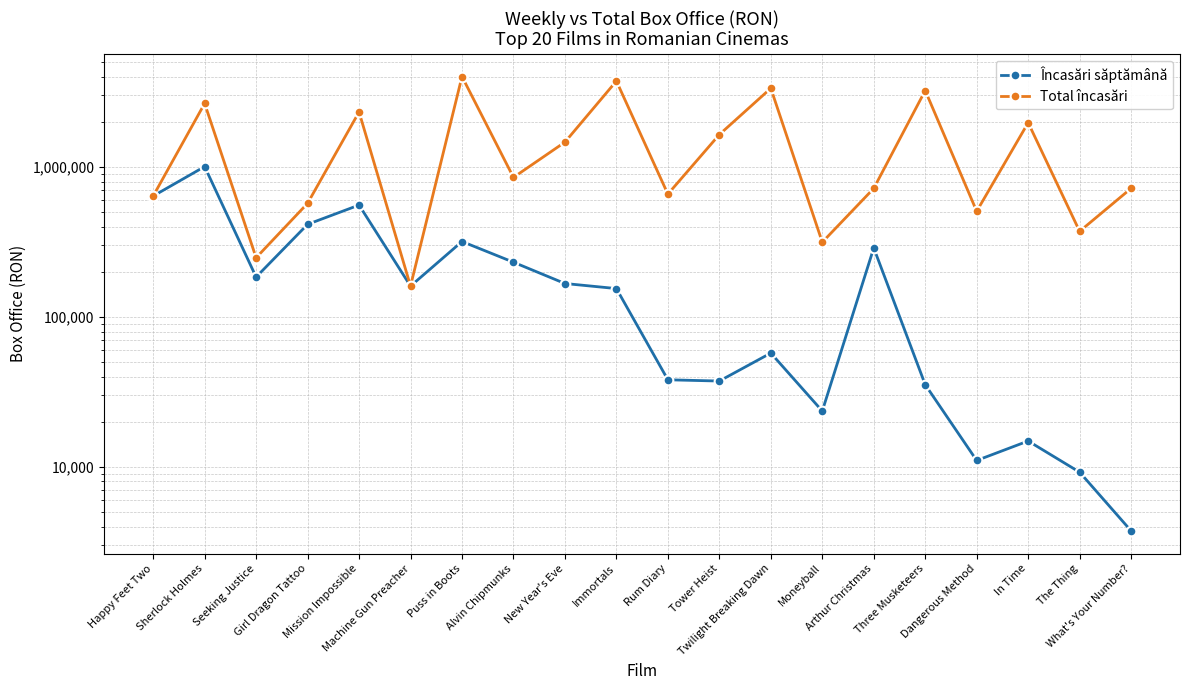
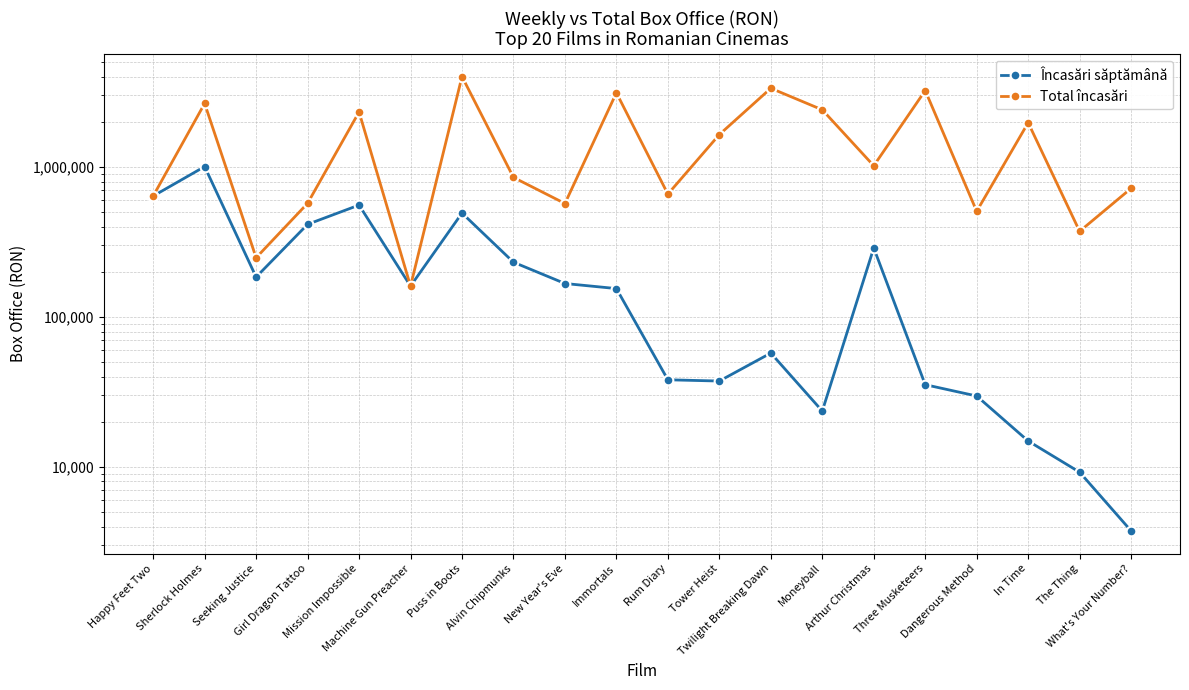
  {
    "Încasări săptămână": {
      "Sherlock Holmes": "1,000,000",
      "Seeking Justice": "180,000",
      "Girl Dragon Tattoo": "410,000",
      "Mission Impossible": "560,000",
-     "Puss in Boots": "320,000",
+     "Puss in Boots": "490,000",
      "Alvin Chipmunks": "230,000",
      "New Year's Eve": "170,000",
      "Immortals": "150,000",
      "Rum Diary": "38,000",
      "Tower Heist": "37,000",
      "Twilight Breaking Dawn": "57,000",
      "Moneyball": "24,000",
      "Arthur Christmas": "290,000",
      "Three Musketeers": "35,000",
-     "Dangerous Method": "11,000",
+     "Dangerous Method": "30,000",
      "In Time": "15,000",
      "The Thing": "9,000",
      "What's Your Number?": "3,700"
    },
    "Total încasări": {
      "Sherlock Holmes": "2,700,000",
      "Seeking Justice": "250,000",
      "Girl Dragon Tattoo": "570,000",
      "Mission Impossible": "2,300,000",
      "Puss in Boots": "4,000,000",
      "Alvin Chipmunks": "900,000",
-     "New Year's Eve": "1,500,000",
-     "Immortals": "3,700,000",
+     "New Year's Eve": "570,000",
+     "Immortals": "3,100,000",
      "Rum Diary": "700,000",
      "Tower Heist": "1,600,000",
      "Twilight Breaking Dawn": "3,400,000",
-     "Moneyball": "320,000",
-     "Arthur Christmas": "700,000",
+     "Moneyball": "2,400,000",
+     "Arthur Christmas": "1,000,000",
      "Three Musketeers": "3,200,000",
      "Dangerous Method": "510,000",
      "In Time": "2,000,000",
      "The Thing": "370,000",
      "What's Your Number?": "700,000"
    }
  }
